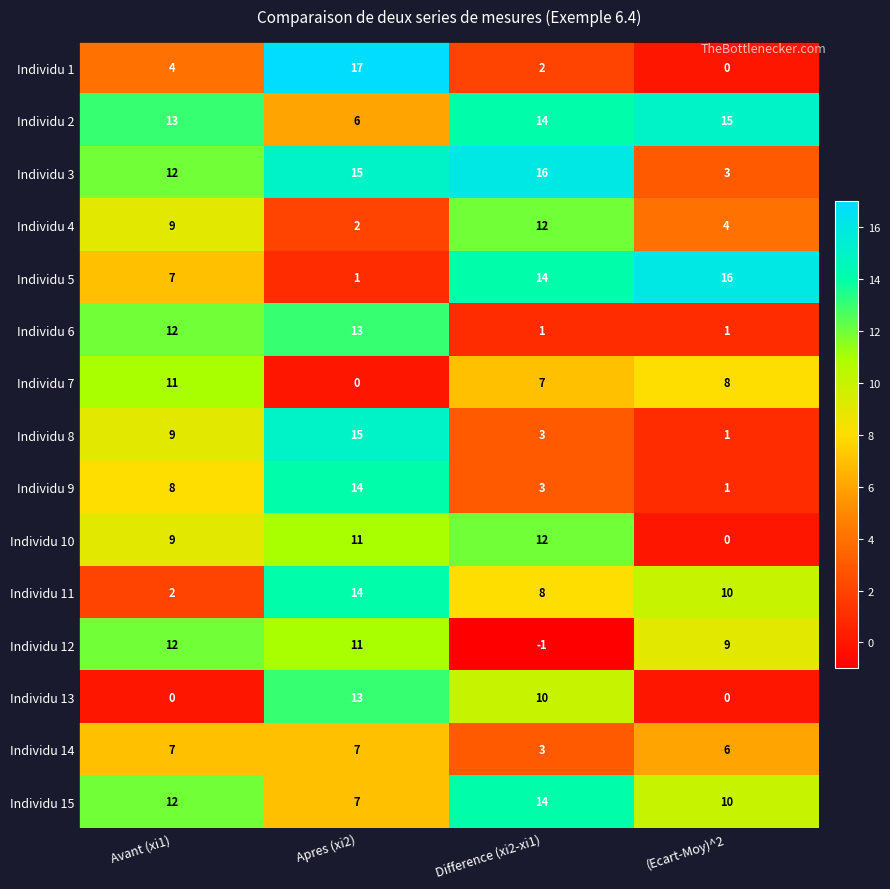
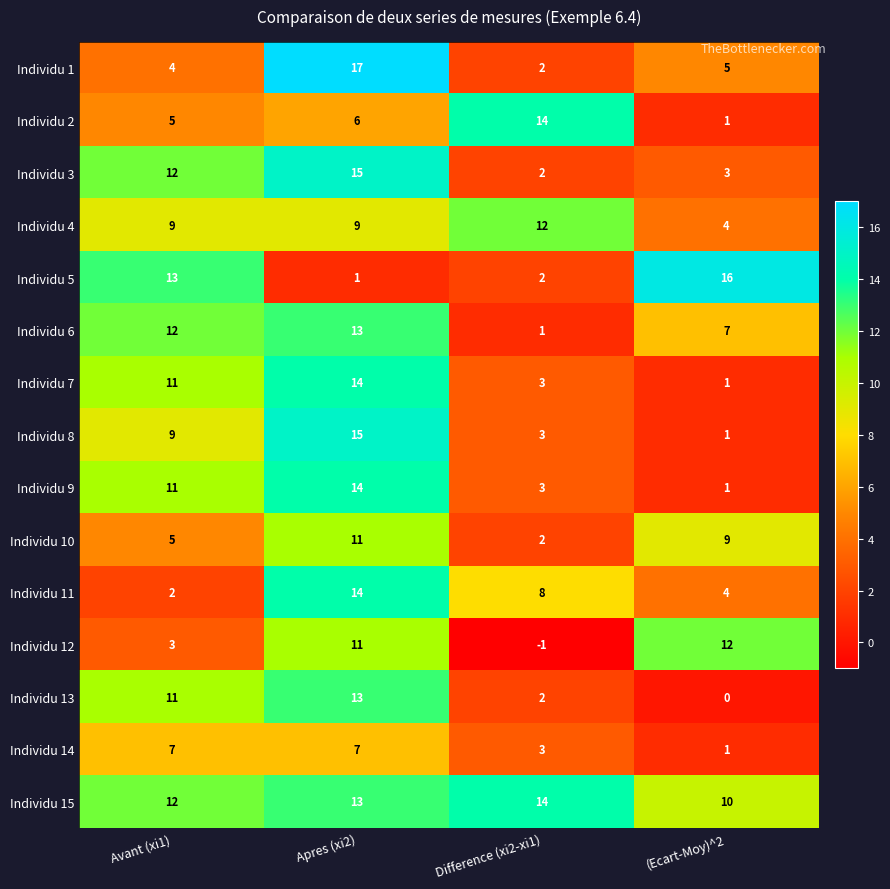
  {
    "Individu 1": {
      "Avant (xi1)": 4,
      "Apres (xi2)": 17,
      "Difference (xi2-xi1)": 2,
-     "(Ecart-Moy)^2": 0
+     "(Ecart-Moy)^2": 5
    },
    "Individu 2": {
-     "Avant (xi1)": 13,
+     "Avant (xi1)": 5,
      "Apres (xi2)": 6,
      "Difference (xi2-xi1)": 14,
-     "(Ecart-Moy)^2": 15
+     "(Ecart-Moy)^2": 1
    },
    "Individu 3": {
      "Avant (xi1)": 12,
      "Apres (xi2)": 15,
-     "Difference (xi2-xi1)": 16,
+     "Difference (xi2-xi1)": 2,
      "(Ecart-Moy)^2": 3
    },
    "Individu 4": {
      "Avant (xi1)": 9,
-     "Apres (xi2)": 2,
+     "Apres (xi2)": 9,
      "Difference (xi2-xi1)": 12,
      "(Ecart-Moy)^2": 4
    },
    "Individu 5": {
-     "Avant (xi1)": 7,
+     "Avant (xi1)": 13,
      "Apres (xi2)": 1,
-     "Difference (xi2-xi1)": 14,
+     "Difference (xi2-xi1)": 2,
      "(Ecart-Moy)^2": 16
    },
    "Individu 6": {
      "Avant (xi1)": 12,
      "Apres (xi2)": 13,
      "Difference (xi2-xi1)": 1,
-     "(Ecart-Moy)^2": 1
+     "(Ecart-Moy)^2": 7
    },
    "Individu 7": {
      "Avant (xi1)": 11,
-     "Apres (xi2)": 0,
-     "Difference (xi2-xi1)": 7,
-     "(Ecart-Moy)^2": 8
+     "Apres (xi2)": 14,
+     "Difference (xi2-xi1)": 3,
+     "(Ecart-Moy)^2": 1
    },
    "Individu 8": {
      "Avant (xi1)": 9,
      "Apres (xi2)": 15,
      "Difference (xi2-xi1)": 3,
      "(Ecart-Moy)^2": 1
    },
    "Individu 9": {
-     "Avant (xi1)": 8,
+     "Avant (xi1)": 11,
      "Apres (xi2)": 14,
      "Difference (xi2-xi1)": 3,
      "(Ecart-Moy)^2": 1
    },
    "Individu 10": {
-     "Avant (xi1)": 9,
+     "Avant (xi1)": 5,
      "Apres (xi2)": 11,
-     "Difference (xi2-xi1)": 12,
-     "(Ecart-Moy)^2": 0
+     "Difference (xi2-xi1)": 2,
+     "(Ecart-Moy)^2": 9
    },
    "Individu 11": {
      "Avant (xi1)": 2,
      "Apres (xi2)": 14,
      "Difference (xi2-xi1)": 8,
-     "(Ecart-Moy)^2": 10
+     "(Ecart-Moy)^2": 4
    },
    "Individu 12": {
-     "Avant (xi1)": 12,
+     "Avant (xi1)": 3,
      "Apres (xi2)": 11,
      "Difference (xi2-xi1)": -1,
-     "(Ecart-Moy)^2": 9
+     "(Ecart-Moy)^2": 12
    },
    "Individu 13": {
-     "Avant (xi1)": 0,
+     "Avant (xi1)": 11,
      "Apres (xi2)": 13,
-     "Difference (xi2-xi1)": 10,
+     "Difference (xi2-xi1)": 2,
      "(Ecart-Moy)^2": 0
    },
    "Individu 14": {
      "Avant (xi1)": 7,
      "Apres (xi2)": 7,
      "Difference (xi2-xi1)": 3,
-     "(Ecart-Moy)^2": 6
+     "(Ecart-Moy)^2": 1
    },
    "Individu 15": {
      "Avant (xi1)": 12,
-     "Apres (xi2)": 7,
+     "Apres (xi2)": 13,
      "Difference (xi2-xi1)": 14,
      "(Ecart-Moy)^2": 10
    }
  }
